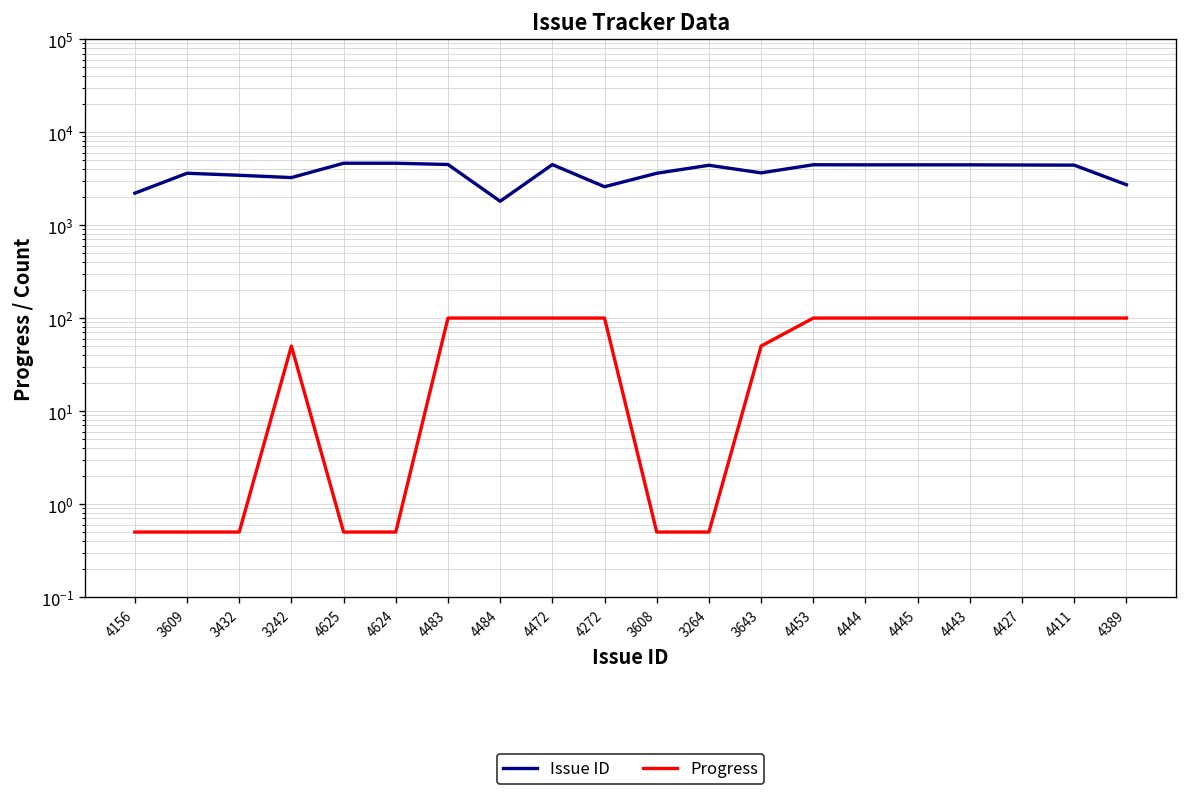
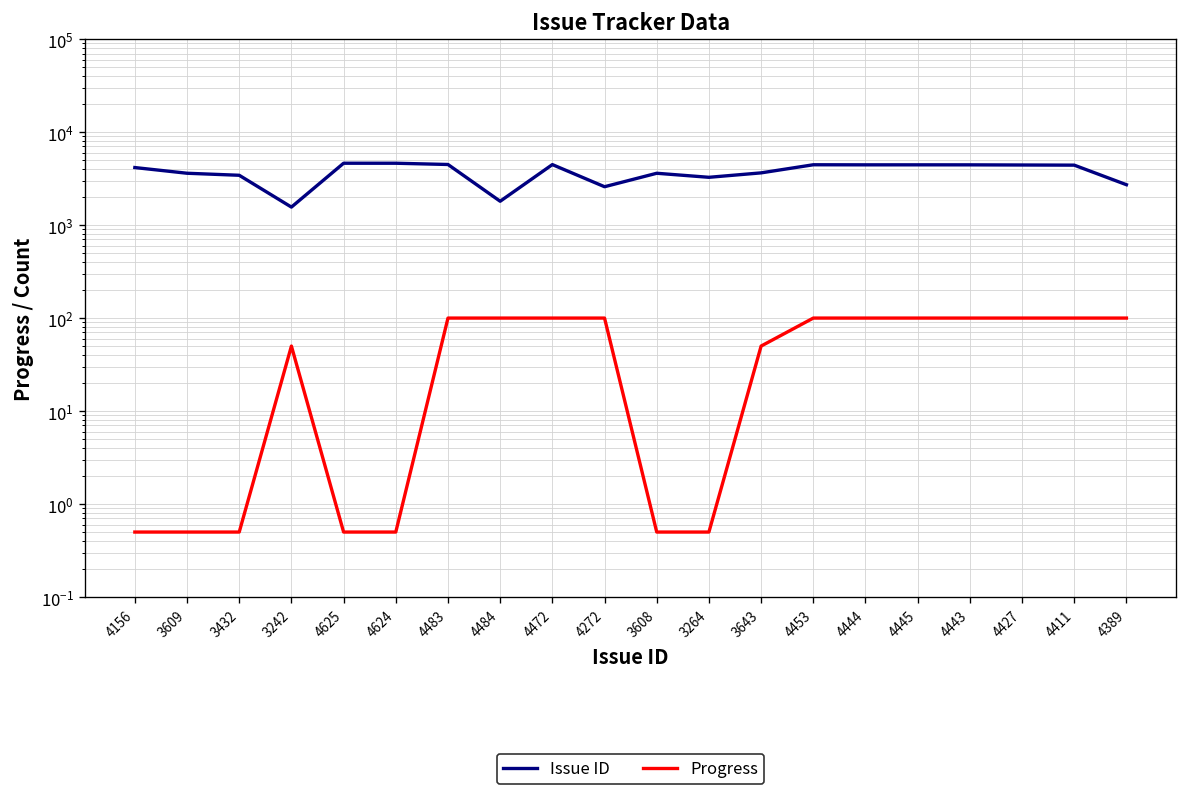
  {
    "Issue ID": {
-     "4156": 2200,
+     "4156": 4000,
      "3609": 4000,
      "3432": 3000,
-     "3242": 3200,
+     "3242": 1600,
      "4625": 5000,
      "4624": 5000,
      "4483": 4000,
      "4484": 1800,
      "4472": 4000,
      "4272": 2600,
      "3608": 4000,
-     "3264": 4000,
+     "3264": 3300,
      "3643": 4000,
      "4453": 4000,
      "4444": 4000,
      "4445": 4000,
      "4443": 4000,
      "4427": 4000,
      "4411": 4000,
      "4389": 2700
    },
    "Progress": {
      "4156": 0.5,
      "3609": 0.5,
      "3432": 0.5,
      "3242": 50,
      "4625": 0.5,
      "4624": 0.5,
      "4483": 100,
      "4484": 100,
      "4472": 100,
      "4272": 100,
      "3608": 0.5,
      "3264": 0.5,
      "3643": 50,
      "4453": 100,
      "4444": 100,
      "4445": 100,
      "4443": 100,
      "4427": 100,
      "4411": 100,
      "4389": 100
    }
  }
